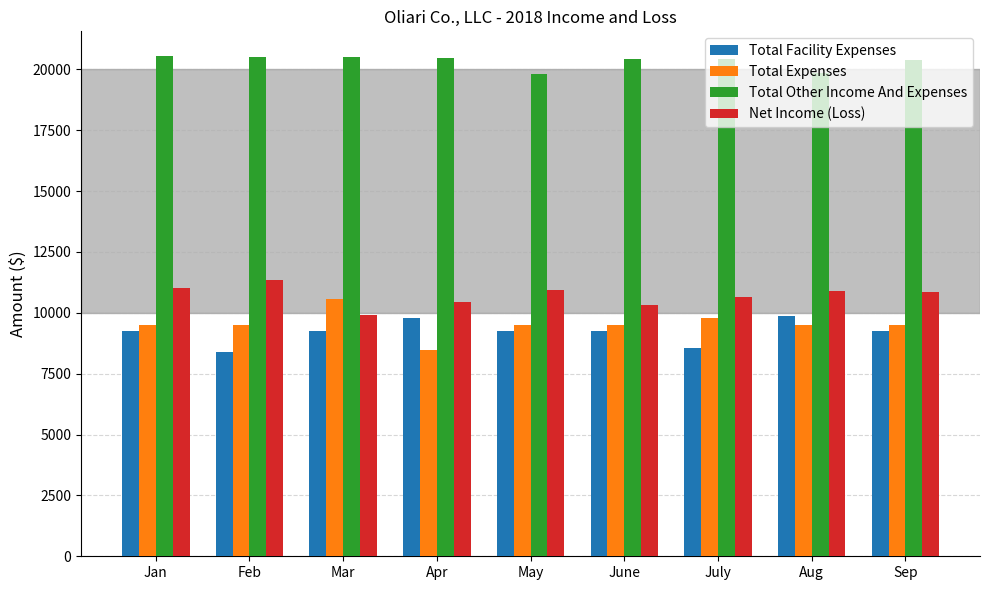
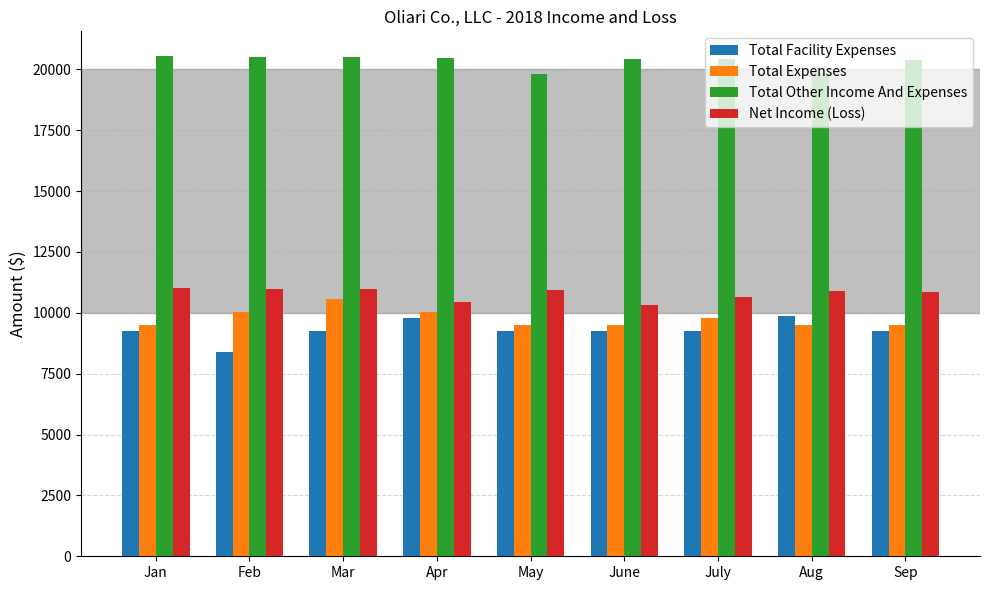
  {
    "Total Facility Expenses": {
      "Jan": 9300,
      "Feb": 8400,
      "Mar": 9300,
      "Apr": 9800,
      "May": 9300,
      "June": 9300,
-     "July": 8600,
+     "July": 9300,
      "Aug": 9900,
      "Sep": 9300
    },
    "Total Expenses": {
      "Jan": 9500,
-     "Feb": 9500,
+     "Feb": 10100,
      "Mar": 10600,
-     "Apr": 8500,
+     "Apr": 10000,
      "May": 9500,
      "June": 9500,
      "July": 9800,
      "Aug": 9500,
      "Sep": 9500
    },
    "Total Other Income And Expenses": {
      "Jan": 20500,
      "Feb": 20500,
      "Mar": 20500,
      "Apr": 20500,
      "May": 19800,
      "June": 20400
    },
    "Net Income (Loss)": {
      "Jan": 11000,
-     "Feb": 11300,
-     "Mar": 9900,
+     "Feb": 11000,
+     "Mar": 11000,
      "Apr": 10400,
      "May": 10900,
      "June": 10300,
      "July": 10600,
      "Aug": 10900,
      "Sep": 10900
    }
  }
